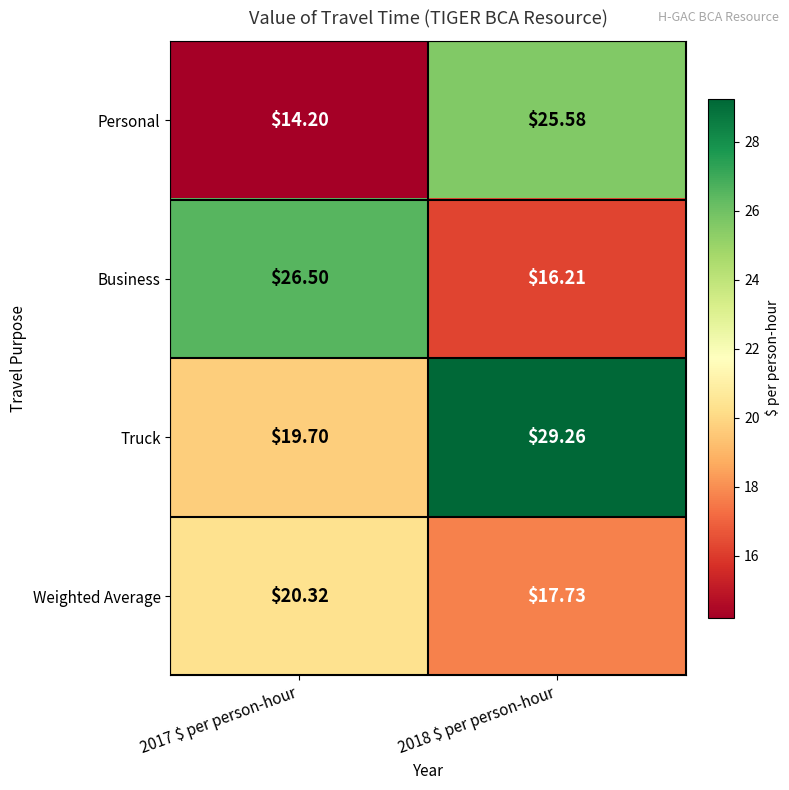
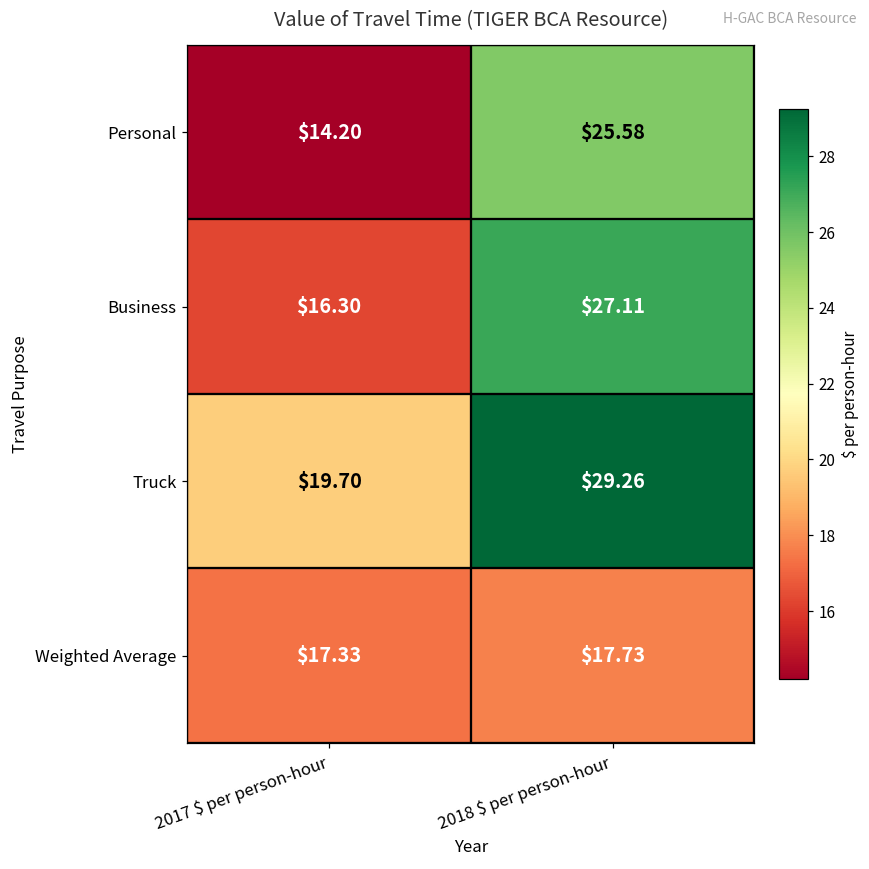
  {
    "Personal": {
      "2017 $ per person-hour": "$14.20",
      "2018 $ per person-hour": "$25.58"
    },
    "Business": {
-     "2017 $ per person-hour": "$26.50",
-     "2018 $ per person-hour": "$16.21"
+     "2017 $ per person-hour": "$16.30",
+     "2018 $ per person-hour": "$27.11"
    },
    "Truck": {
      "2017 $ per person-hour": "$19.70",
      "2018 $ per person-hour": "$29.26"
    },
    "Weighted Average": {
-     "2017 $ per person-hour": "$20.32",
+     "2017 $ per person-hour": "$17.33",
      "2018 $ per person-hour": "$17.73"
    }
  }
